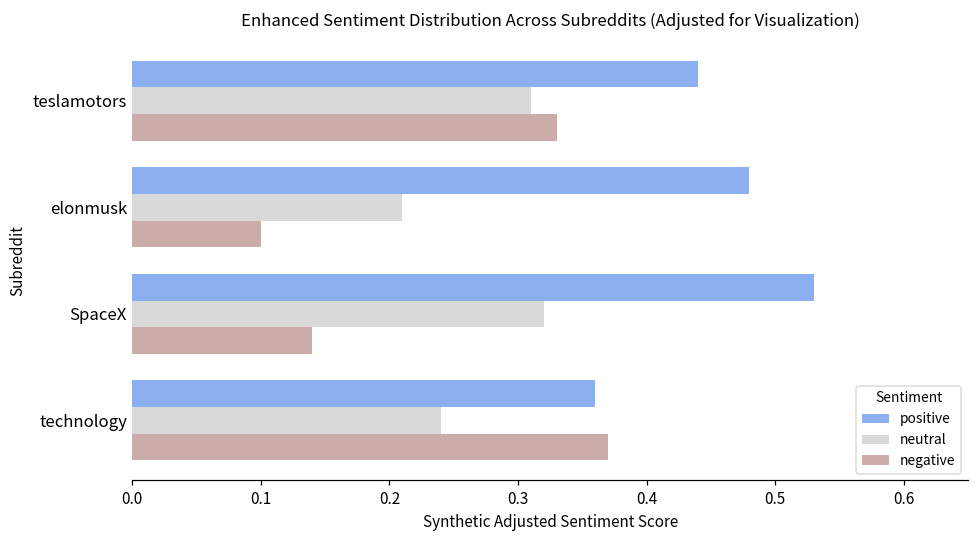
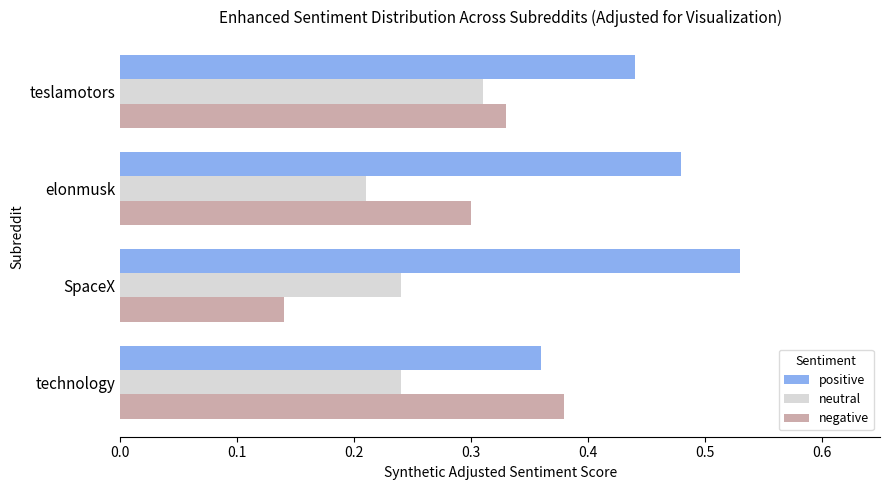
  {
    "positive": {
      "teslamotors": 0.44,
      "elonmusk": 0.48,
      "SpaceX": 0.53,
      "technology": 0.36
    },
    "neutral": {
      "teslamotors": 0.31,
      "elonmusk": 0.21,
-     "SpaceX": 0.32,
+     "SpaceX": 0.24,
      "technology": 0.24
    },
    "negative": {
      "teslamotors": 0.33,
-     "elonmusk": 0.1,
+     "elonmusk": 0.3,
      "SpaceX": 0.14,
-     "technology": 0.37
+     "technology": 0.38
    }
  }
